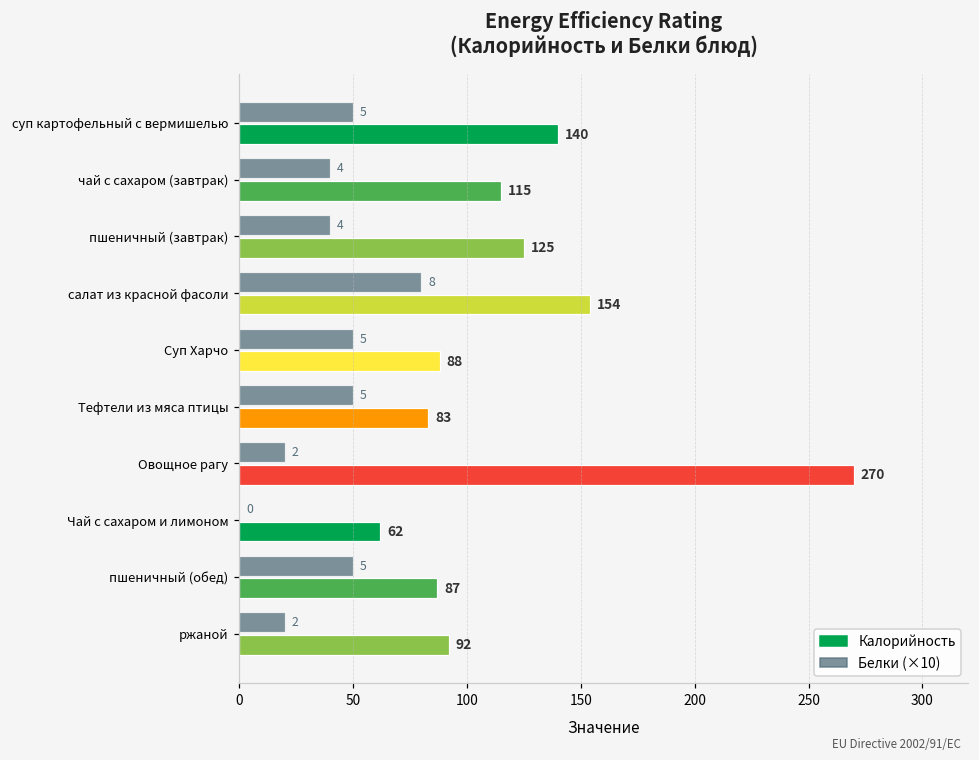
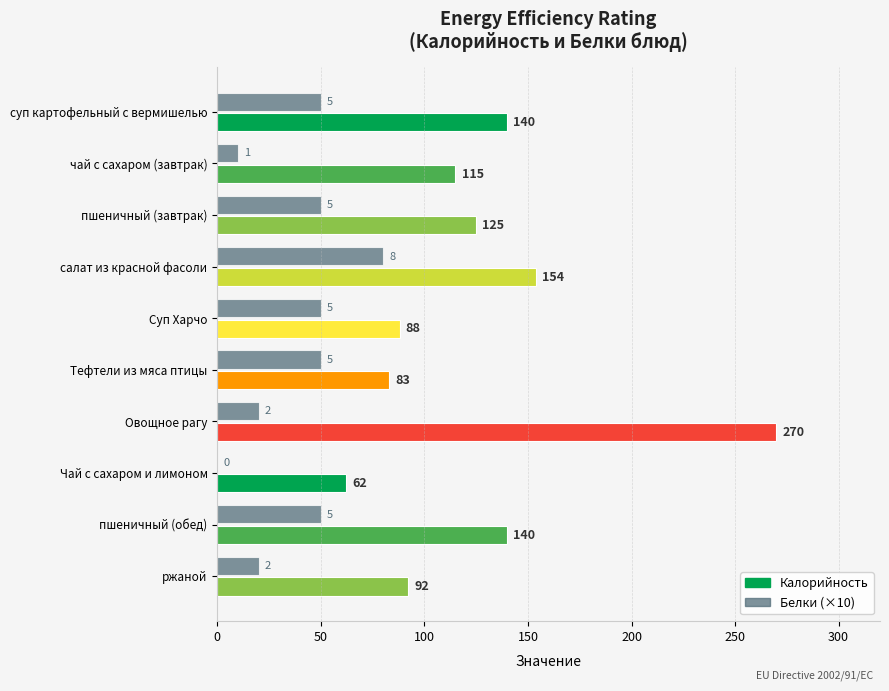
  {
    "Калорийность": {
      "суп картофельный с вермишелью": 140,
      "чай с сахаром (завтрак)": 115,
      "пшеничный (завтрак)": 125,
      "салат из красной фасоли": 154,
      "Суп Харчо": 88,
      "Тефтели из мяса птицы": 83,
      "Овощное рагу": 270,
      "Чай с сахаром и лимоном": 62,
-     "пшеничный (обед)": 87,
+     "пшеничный (обед)": 140,
      "ржаной": 92
    },
    "Белки (×10)": {
-     "чай с сахаром (завтрак)": 4,
-     "пшеничный (завтрак)": 4,
+     "чай с сахаром (завтрак)": 1,
+     "пшеничный (завтрак)": 5,
      "Чай с сахаром и лимоном": 0
    }
  }
